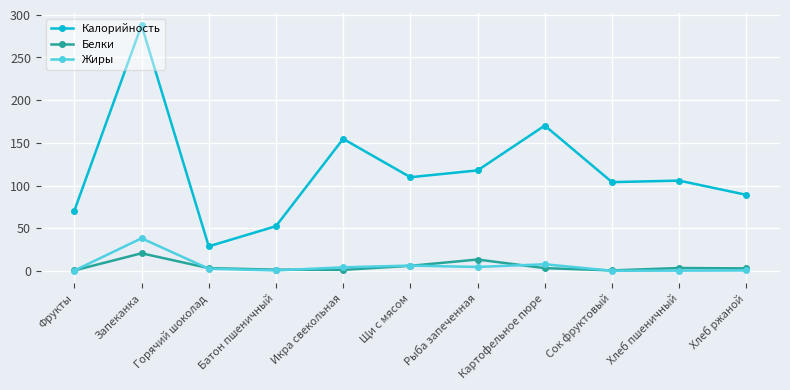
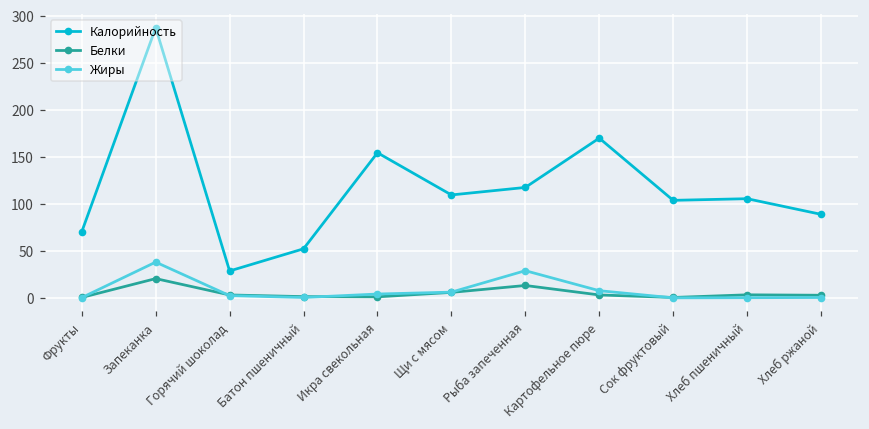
  {
    "Калорийность": {
      "Фрукты": 70,
      "Горячий шоколад": 30,
      "Батон пшеничный": 50,
      "Икра свекольная": 150,
      "Щи с мясом": 110,
      "Рыба запеченная": 120,
      "Картофельное пюре": 170,
      "Сок фруктовый": 100,
      "Хлеб пшеничный": 110,
      "Хлеб ржаной": 90
    },
    "Белки": {
      "Запеканка": 20,
      "Икра свекольная": 0,
      "Рыба запеченная": 10,
      "Картофельное пюре": 0,
      "Хлеб пшеничный": 0
    },
    "Жиры": {
      "Запеканка": 40,
      "Икра свекольная": 0,
-     "Рыба запеченная": 0,
+     "Рыба запеченная": 30,
      "Картофельное пюре": 10,
      "Хлеб пшеничный": 0
    }
  }
